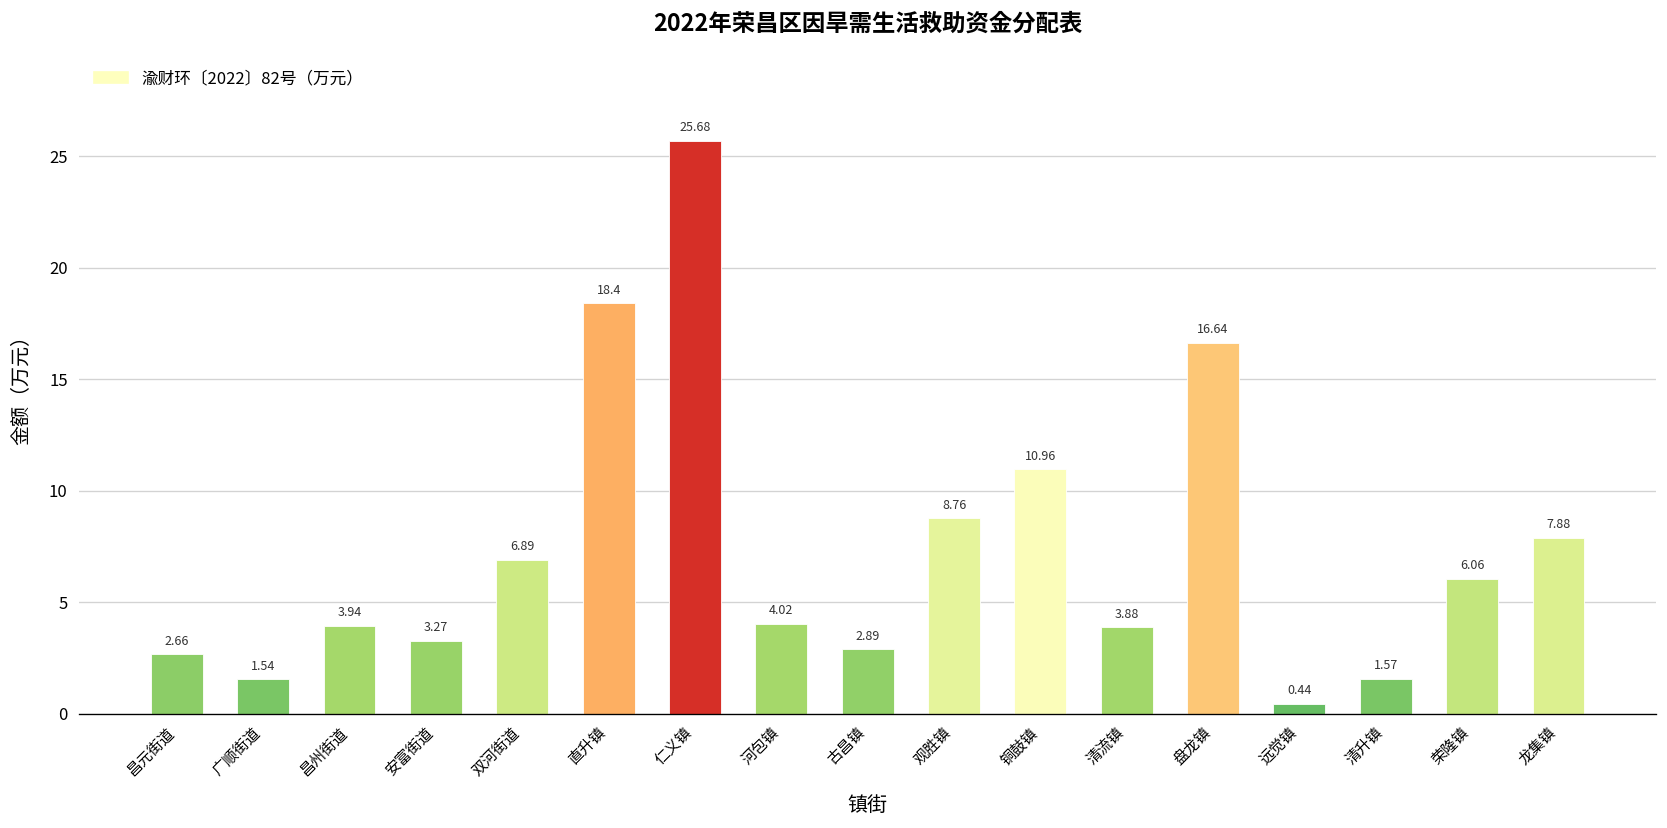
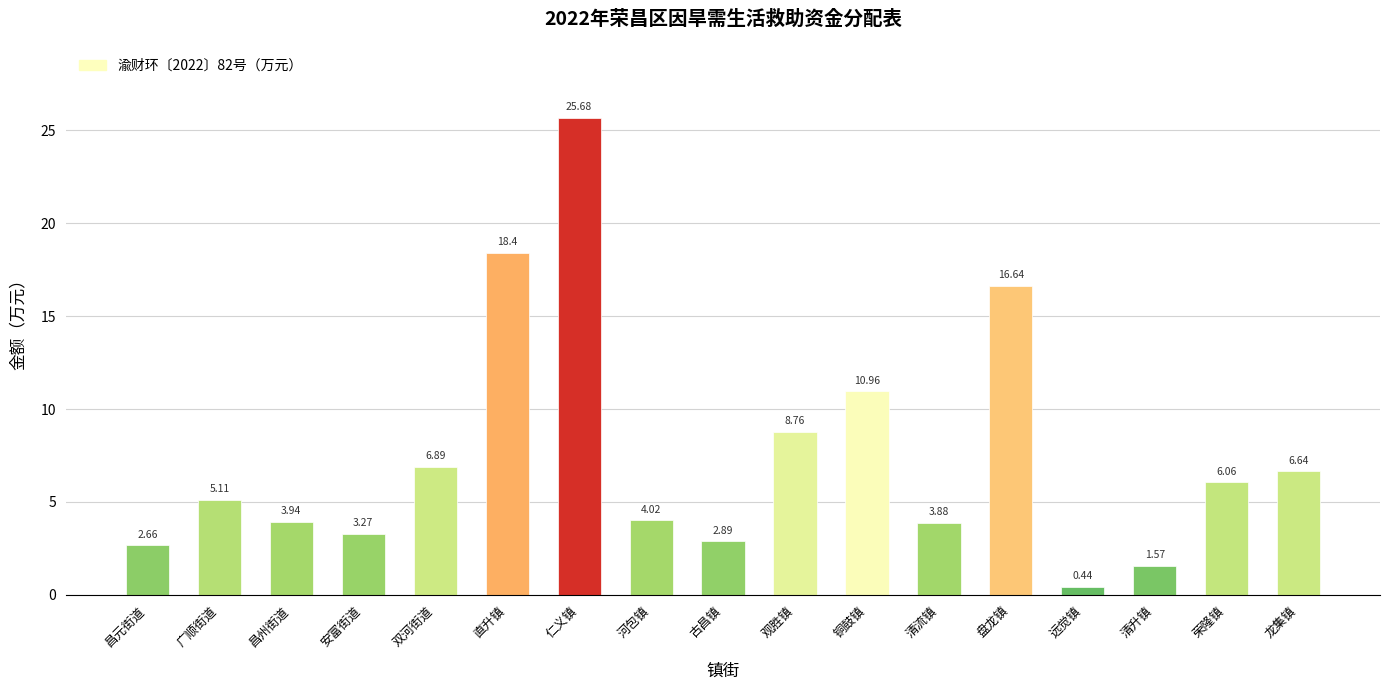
  {
    "昌元街道": 2.66,
-   "广顺街道": 1.54,
+   "广顺街道": 5.11,
    "昌州街道": 3.94,
    "安富街道": 3.27,
    "双河街道": 6.89,
    "直升镇": 18.4,
    "仁义镇": 25.68,
    "河包镇": 4.02,
    "古昌镇": 2.89,
    "观胜镇": 8.76,
    "铜鼓镇": 10.96,
    "清流镇": 3.88,
    "盘龙镇": 16.64,
    "远觉镇": 0.44,
    "清升镇": 1.57,
    "荣隆镇": 6.06,
-   "龙集镇": 7.88
+   "龙集镇": 6.64
  }
